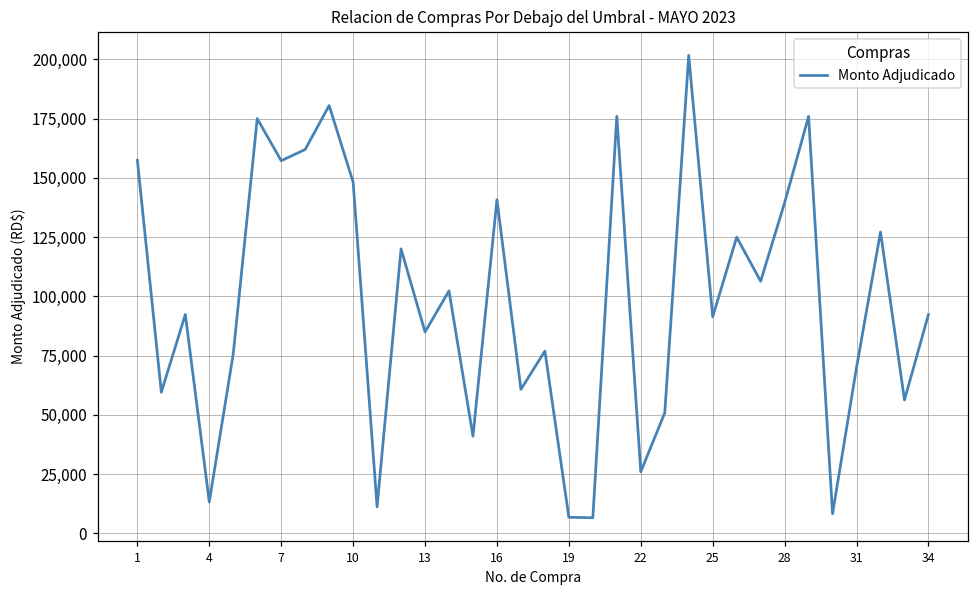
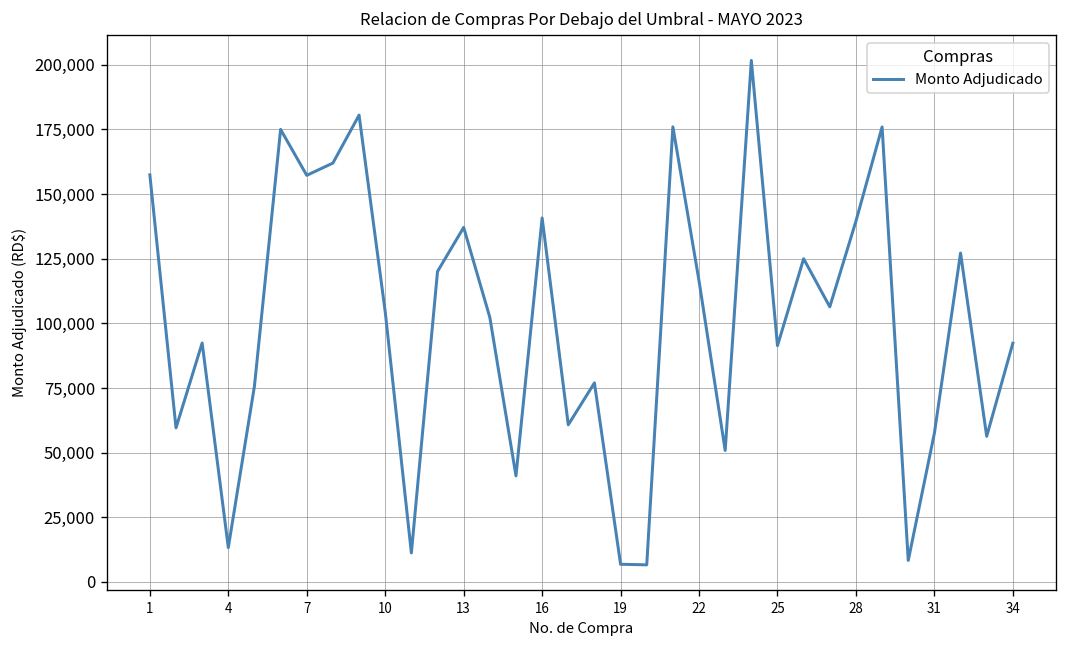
  {
    "1": "157,000",
    "4": "13,000",
    "7": "157,000",
-   "10": "148,000",
-   "13": "85,000",
+   "10": "105,000",
+   "13": "137,000",
    "16": "141,000",
    "19": "7,000",
-   "22": "26,000",
+   "22": "116,000",
    "25": "91,000",
    "28": "140,000",
-   "31": "70,000",
+   "31": "58,000",
    "34": "92,000"
  }
